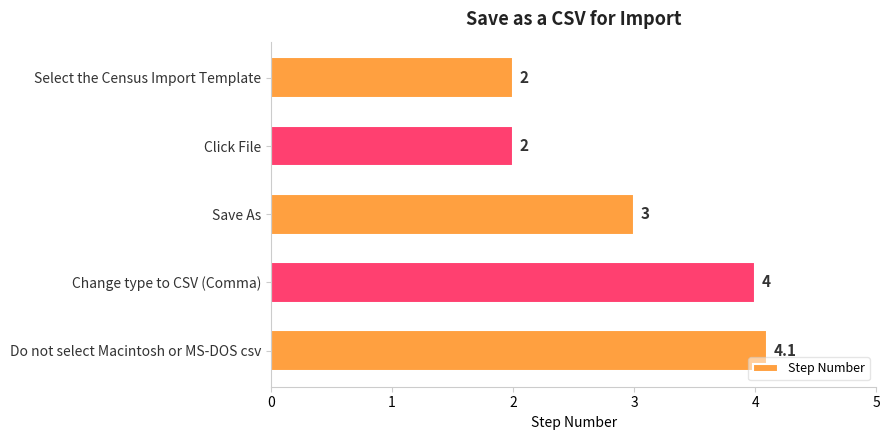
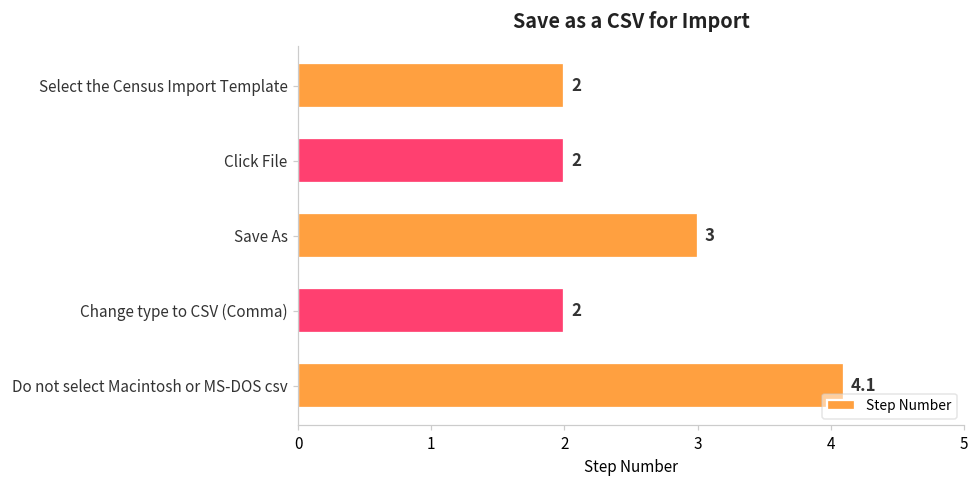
  {
    "Select the Census Import Template": 2,
    "Click File": 2,
    "Save As": 3,
-   "Change type to CSV (Comma)": 4
+   "Change type to CSV (Comma)": 2
  }
